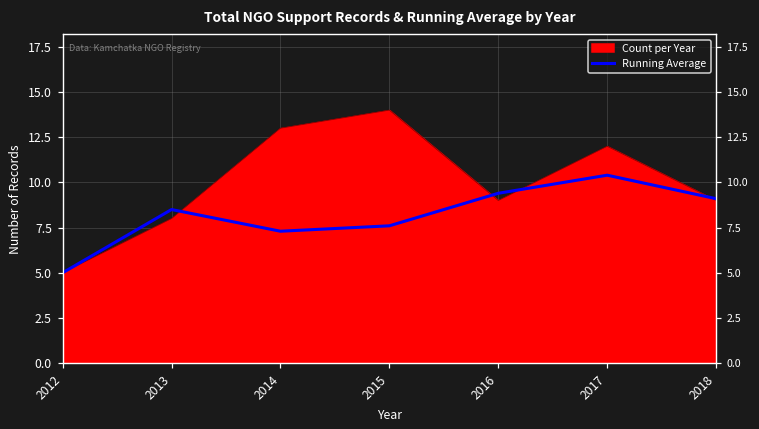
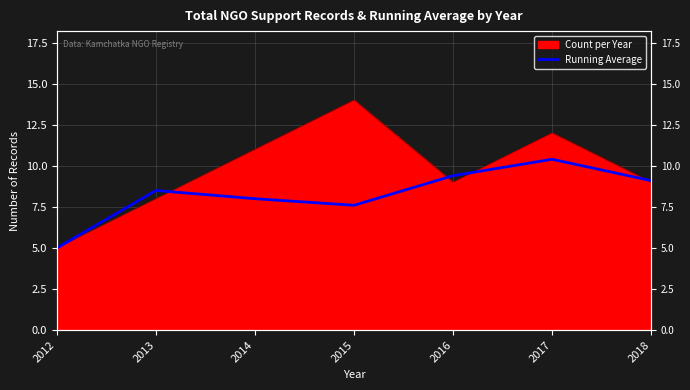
  {
    "Count per Year": {
      "2013": 8,
-     "2014": 13,
+     "2014": 11,
      "2015": 14,
      "2016": 9,
      "2017": 12
    },
    "Running Average": {
      "2013": 8.5,
-     "2014": 7.3,
+     "2014": 8.0,
      "2015": 7.6,
      "2016": 9.4,
      "2017": 10.4
    }
  }
